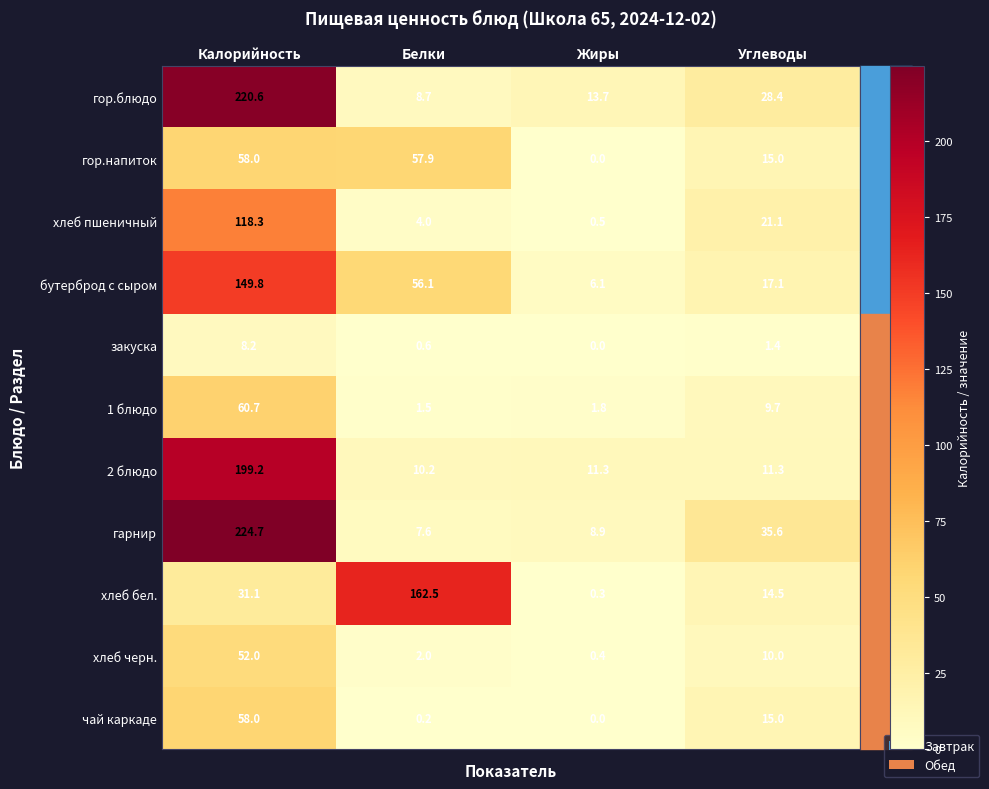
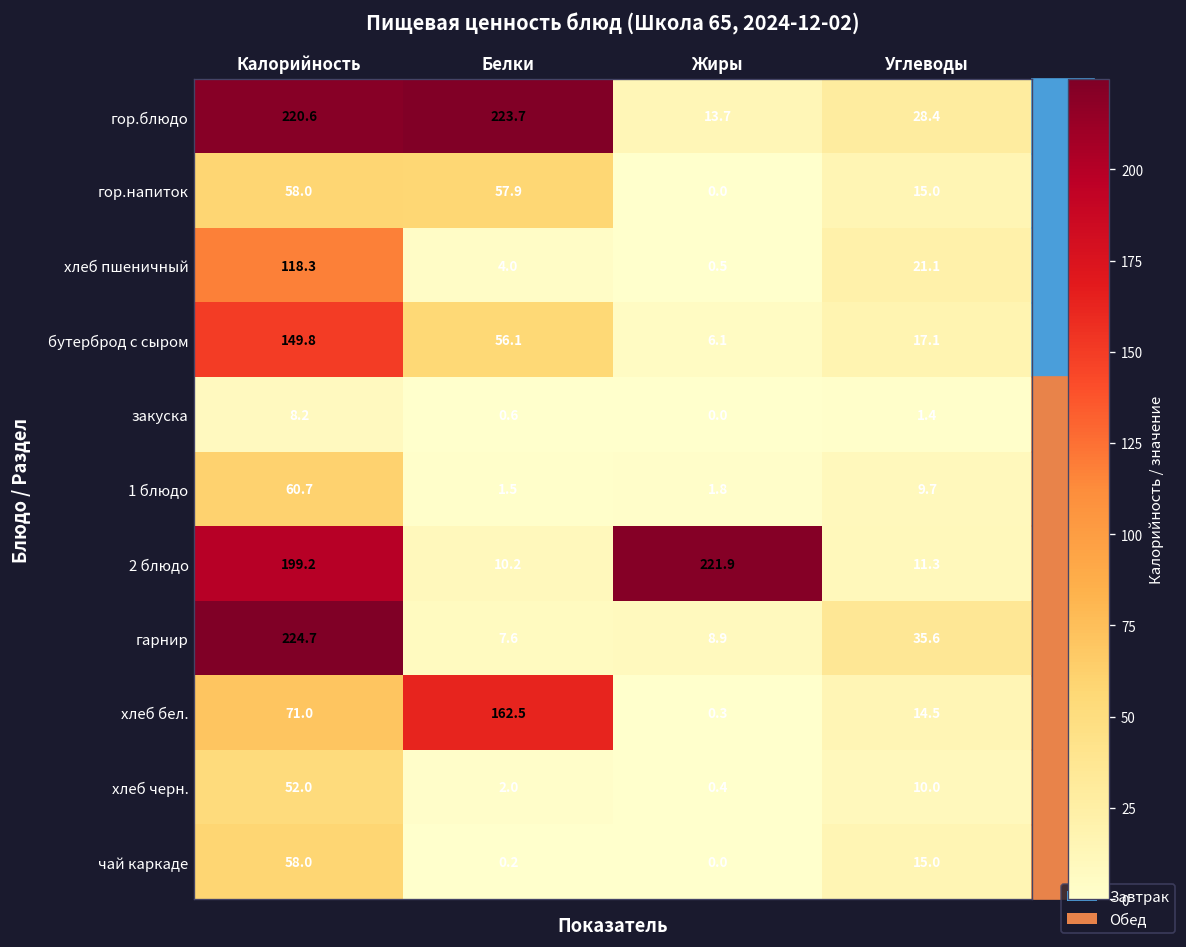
  {
    "гор.блюдо": {
      "Калорийность": 220.6,
-     "Белки": 8.7,
+     "Белки": 223.7,
      "Жиры": 13.7,
      "Углеводы": 28.4
    },
    "гор.напиток": {
      "Калорийность": 58.0,
      "Белки": 57.9,
      "Жиры": 0.0,
      "Углеводы": 15.0
    },
    "хлеб пшеничный": {
      "Калорийность": 118.3,
      "Белки": 4.0,
      "Жиры": 0.5,
      "Углеводы": 21.1
    },
    "бутерброд с сыром": {
      "Калорийность": 149.8,
      "Белки": 56.1,
      "Жиры": 6.1,
      "Углеводы": 17.1
    },
    "закуска": {
      "Калорийность": 8.2,
      "Белки": 0.6,
      "Жиры": 0.0,
      "Углеводы": 1.4
    },
    "1 блюдо": {
      "Калорийность": 60.7,
      "Белки": 1.5,
      "Жиры": 1.8,
      "Углеводы": 9.7
    },
    "2 блюдо": {
      "Калорийность": 199.2,
      "Белки": 10.2,
-     "Жиры": 11.3,
+     "Жиры": 221.9,
      "Углеводы": 11.3
    },
    "гарнир": {
      "Калорийность": 224.7,
      "Белки": 7.6,
      "Жиры": 8.9,
      "Углеводы": 35.6
    },
    "хлеб бел.": {
-     "Калорийность": 31.1,
+     "Калорийность": 71.0,
      "Белки": 162.5,
      "Жиры": 0.3,
      "Углеводы": 14.5
    },
    "хлеб черн.": {
      "Калорийность": 52.0,
      "Белки": 2.0,
      "Жиры": 0.4,
      "Углеводы": 10.0
    },
    "чай каркаде": {
      "Калорийность": 58.0,
      "Белки": 0.2,
      "Жиры": 0.0,
      "Углеводы": 15.0
    }
  }
